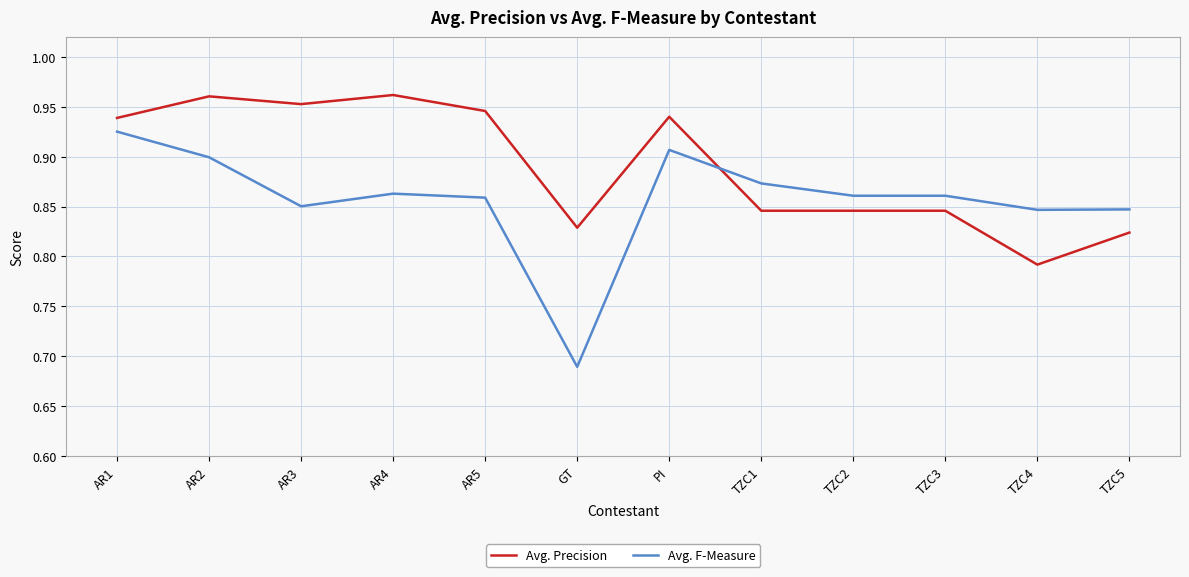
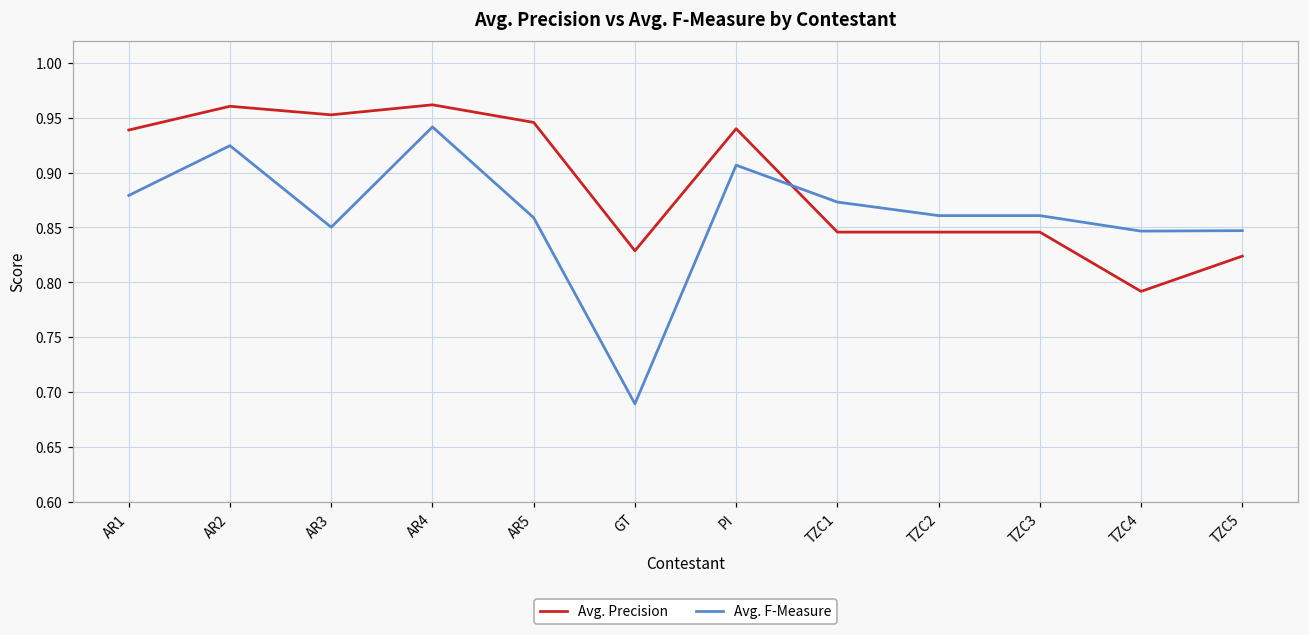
  {
    "Avg. Precision": {
      "AR1": 0.94,
      "AR2": 0.96,
      "AR3": 0.95,
      "AR4": 0.96,
      "AR5": 0.95,
      "GT": 0.83,
      "PI": 0.94,
      "TZC1": 0.85,
      "TZC2": 0.85,
      "TZC3": 0.85,
      "TZC4": 0.79,
      "TZC5": 0.82
    },
    "Avg. F-Measure": {
-     "AR1": 0.93,
-     "AR2": 0.90,
+     "AR1": 0.88,
+     "AR2": 0.92,
      "AR3": 0.85,
-     "AR4": 0.86,
+     "AR4": 0.94,
      "AR5": 0.86,
      "GT": 0.69,
      "PI": 0.91,
      "TZC1": 0.87,
      "TZC2": 0.86,
      "TZC3": 0.86,
      "TZC4": 0.85,
      "TZC5": 0.85
    }
  }
